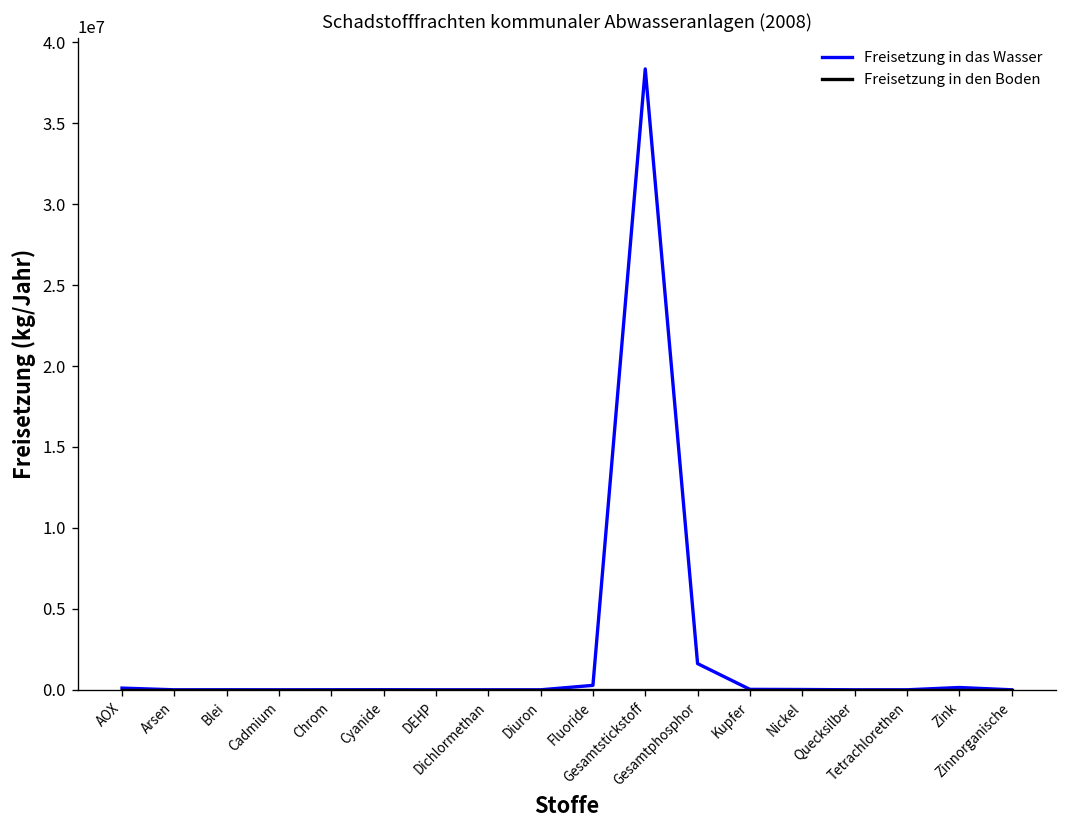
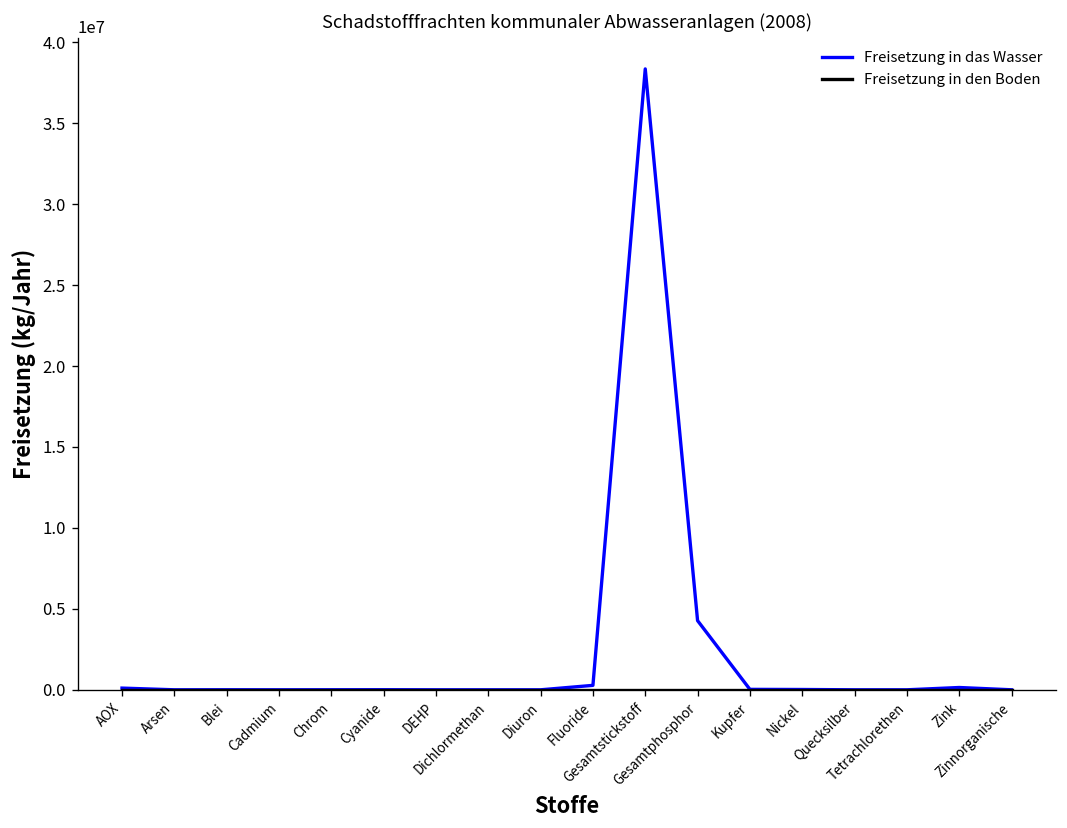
  {
    "Freisetzung in das Wasser": {
      "Fluoride": 300000,
      "Gesamtstickstoff": 38400000,
-     "Gesamtphosphor": 1600000
+     "Gesamtphosphor": 4300000
    },
    "Freisetzung in den Boden": {
      "Fluoride": 0,
      "Gesamtstickstoff": 0,
      "Gesamtphosphor": 0
    }
  }
